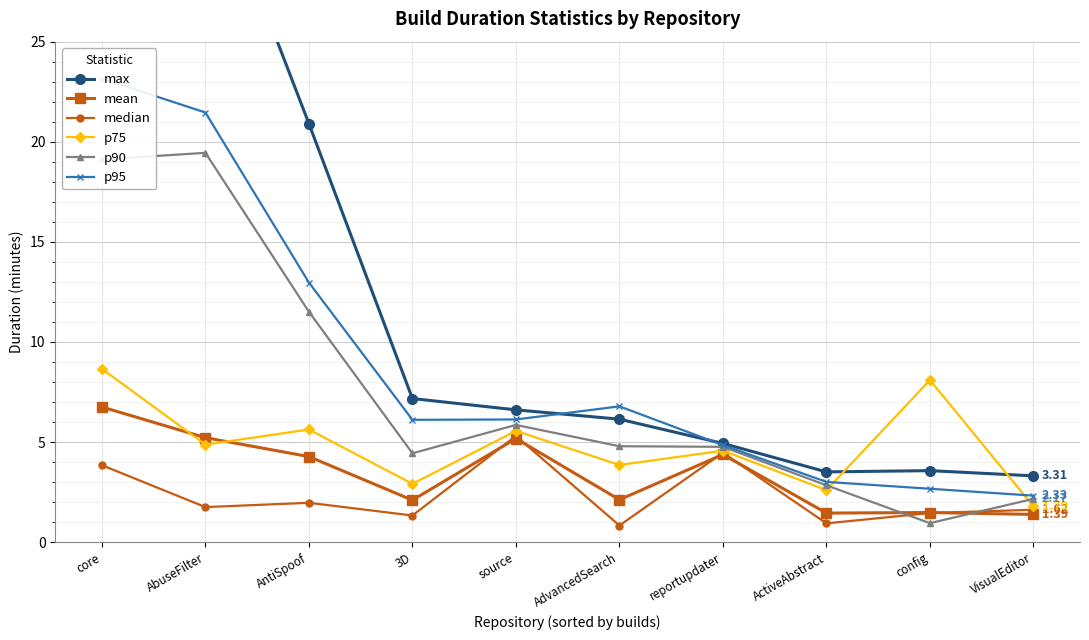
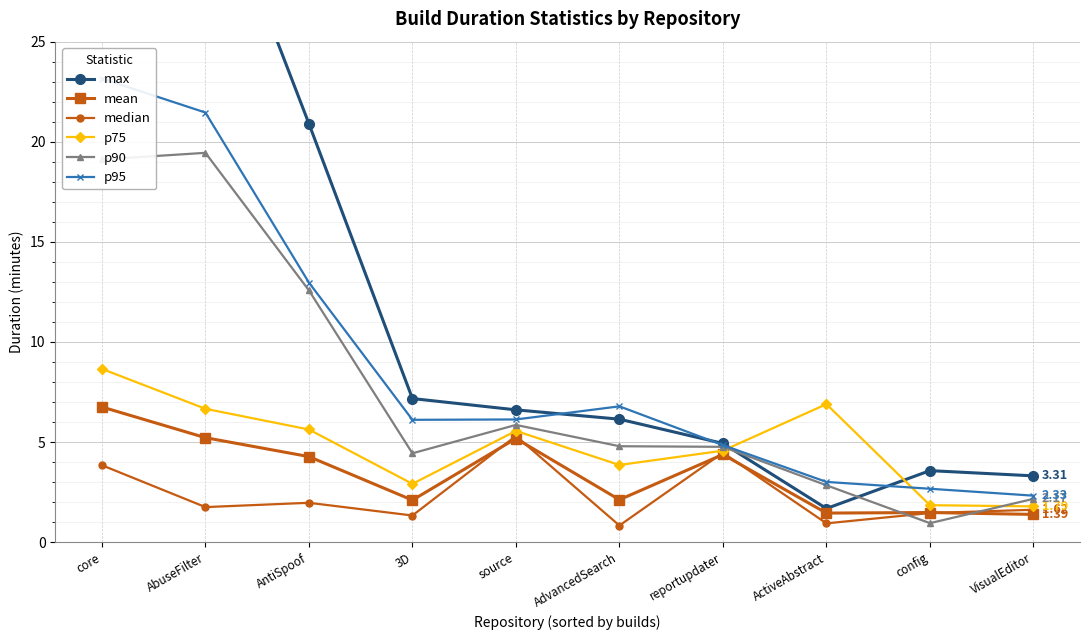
  {
    "max": {
      "AntiSpoof": 20.9,
      "3D": 7.2,
      "source": 6.6,
      "AdvancedSearch": 6.1,
-     "ActiveAbstract": 3.5,
+     "ActiveAbstract": 1.7,
      "config": 3.6
    },
    "p75": {
      "core": 8.7,
-     "AbuseFilter": 4.9,
+     "AbuseFilter": 6.7,
      "AntiSpoof": 5.6,
      "3D": 2.9,
      "source": 5.6,
      "AdvancedSearch": 3.9,
-     "ActiveAbstract": 2.6,
-     "config": 8.1
+     "ActiveAbstract": 6.9,
+     "config": 1.9
    },
    "p90": {
      "AbuseFilter": 19.4,
-     "AntiSpoof": 11.5,
+     "AntiSpoof": 12.6,
      "3D": 4.4,
      "source": 5.9,
      "AdvancedSearch": 4.8,
      "ActiveAbstract": 2.8,
      "config": 1.0
    },
    "p95": {
      "AbuseFilter": 21.5,
      "AntiSpoof": 13.0,
      "3D": 6.1,
      "source": 6.1,
      "AdvancedSearch": 6.8,
      "ActiveAbstract": 3.0,
      "config": 2.7
    }
  }
